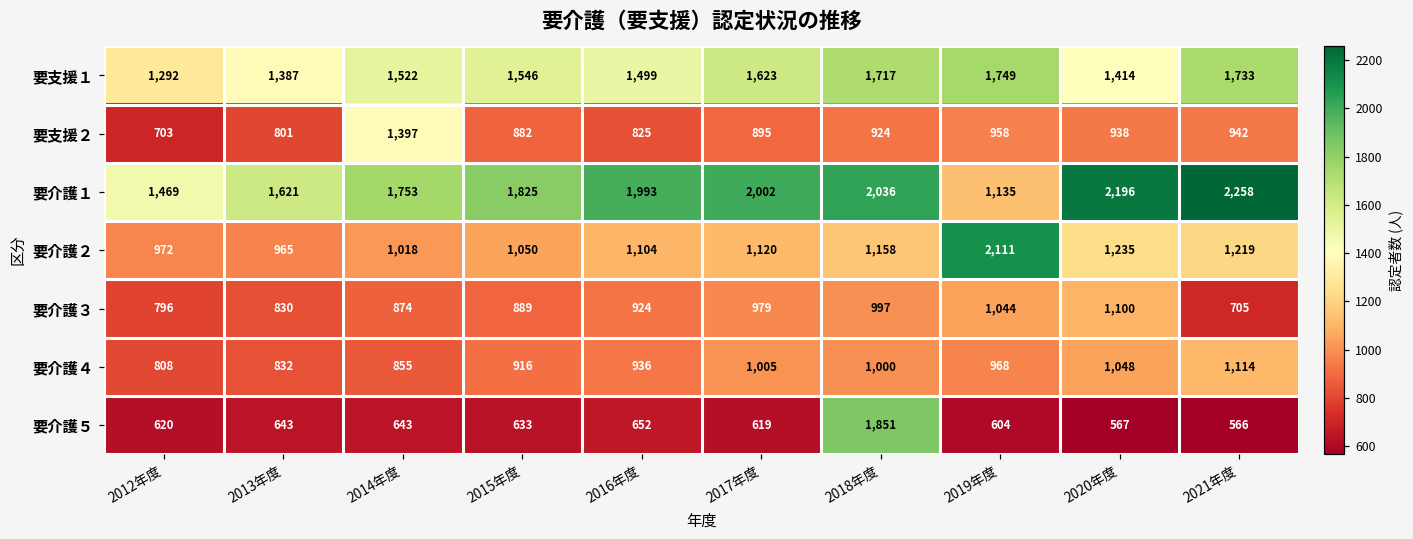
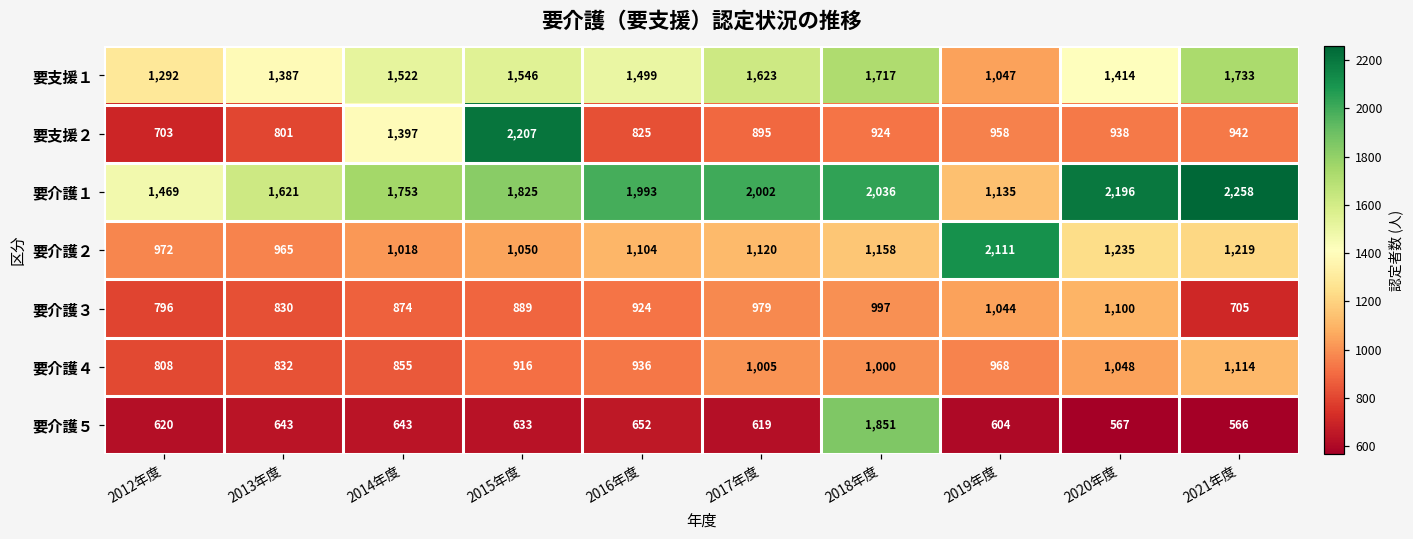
  {
    "要支援１": {
      "2012年度": "1,292",
      "2013年度": "1,387",
      "2014年度": "1,522",
      "2015年度": "1,546",
      "2016年度": "1,499",
      "2017年度": "1,623",
      "2018年度": "1,717",
-     "2019年度": "1,749",
+     "2019年度": "1,047",
      "2020年度": "1,414",
      "2021年度": "1,733"
    },
    "要支援２": {
      "2012年度": "703",
      "2013年度": "801",
      "2014年度": "1,397",
-     "2015年度": "882",
+     "2015年度": "2,207",
      "2016年度": "825",
      "2017年度": "895",
      "2018年度": "924",
      "2019年度": "958",
      "2020年度": "938",
      "2021年度": "942"
    },
    "要介護１": {
      "2012年度": "1,469",
      "2013年度": "1,621",
      "2014年度": "1,753",
      "2015年度": "1,825",
      "2016年度": "1,993",
      "2017年度": "2,002",
      "2018年度": "2,036",
      "2019年度": "1,135",
      "2020年度": "2,196",
      "2021年度": "2,258"
    },
    "要介護２": {
      "2012年度": "972",
      "2013年度": "965",
      "2014年度": "1,018",
      "2015年度": "1,050",
      "2016年度": "1,104",
      "2017年度": "1,120",
      "2018年度": "1,158",
      "2019年度": "2,111",
      "2020年度": "1,235",
      "2021年度": "1,219"
    },
    "要介護３": {
      "2012年度": "796",
      "2013年度": "830",
      "2014年度": "874",
      "2015年度": "889",
      "2016年度": "924",
      "2017年度": "979",
      "2018年度": "997",
      "2019年度": "1,044",
      "2020年度": "1,100",
      "2021年度": "705"
    },
    "要介護４": {
      "2012年度": "808",
      "2013年度": "832",
      "2014年度": "855",
      "2015年度": "916",
      "2016年度": "936",
      "2017年度": "1,005",
      "2018年度": "1,000",
      "2019年度": "968",
      "2020年度": "1,048",
      "2021年度": "1,114"
    },
    "要介護５": {
      "2012年度": "620",
      "2013年度": "643",
      "2014年度": "643",
      "2015年度": "633",
      "2016年度": "652",
      "2017年度": "619",
      "2018年度": "1,851",
      "2019年度": "604",
      "2020年度": "567",
      "2021年度": "566"
    }
  }
